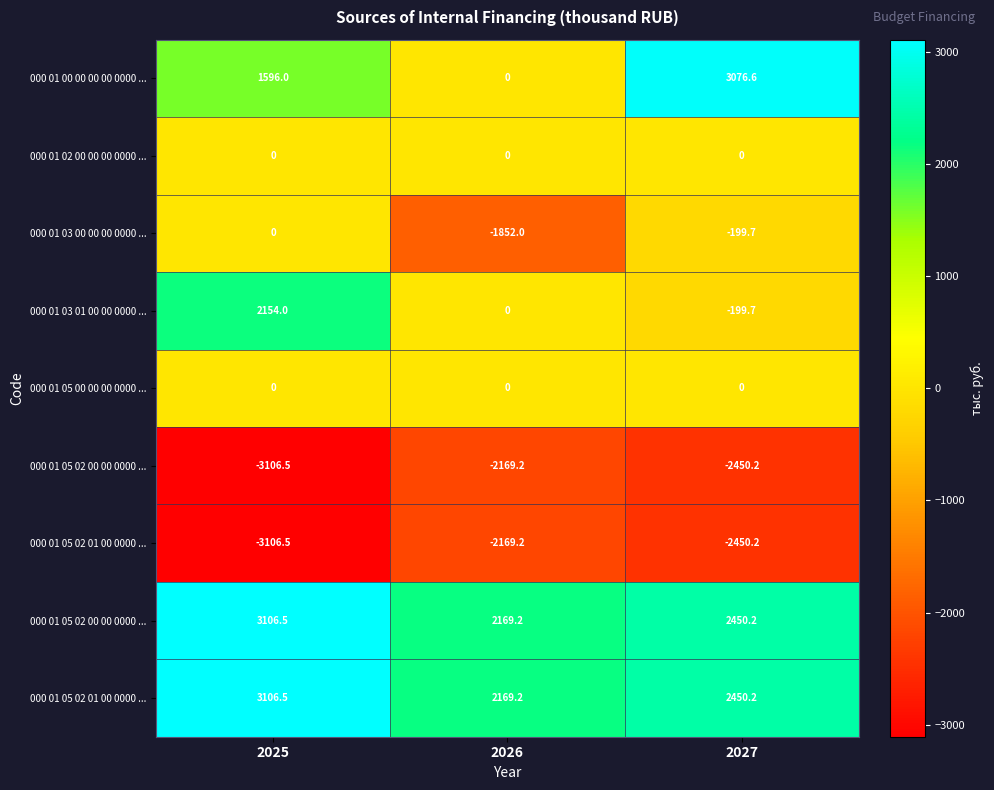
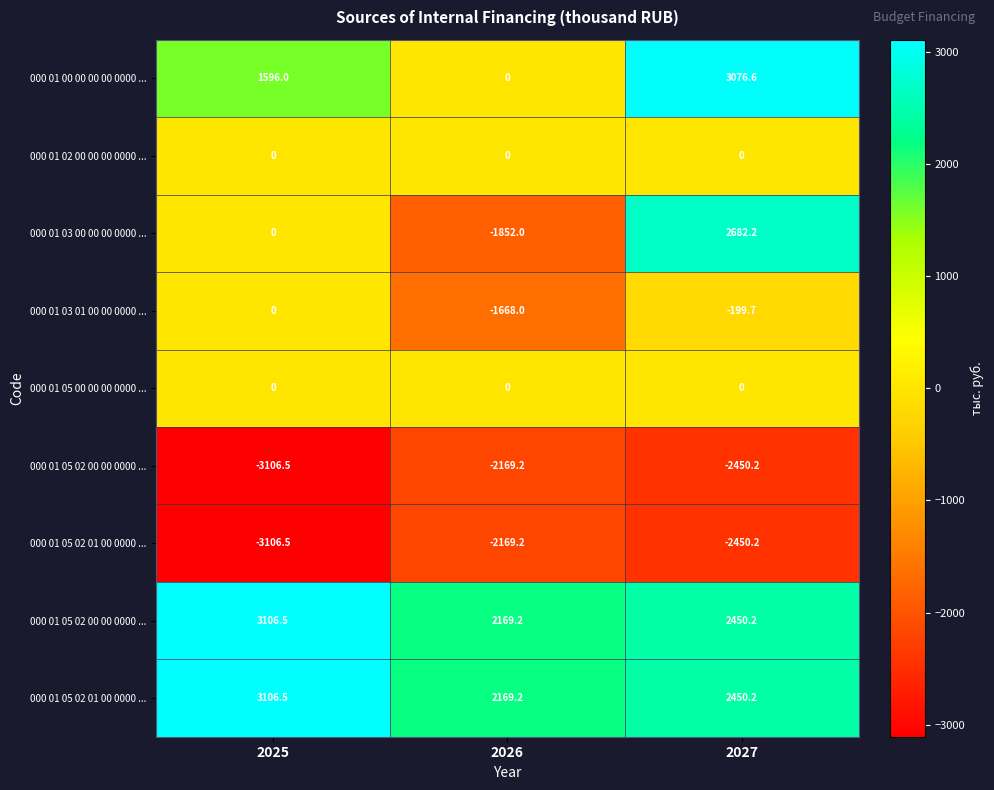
  {
    "000 01 00 00 00 00 0000 ...": {
      "2025": 1596.0,
      "2026": 0,
      "2027": 3076.6
    },
    "000 01 02 00 00 00 0000 ...": {
      "2025": 0,
      "2026": 0,
      "2027": 0
    },
    "000 01 03 00 00 00 0000 ...": {
      "2025": 0,
      "2026": -1852.0,
-     "2027": -199.7
+     "2027": 2682.2
    },
    "000 01 03 01 00 00 0000 ...": {
-     "2025": 2154.0,
-     "2026": 0,
+     "2025": 0,
+     "2026": -1668.0,
      "2027": -199.7
    },
    "000 01 05 00 00 00 0000 ...": {
      "2025": 0,
      "2026": 0,
      "2027": 0
    }
  }
